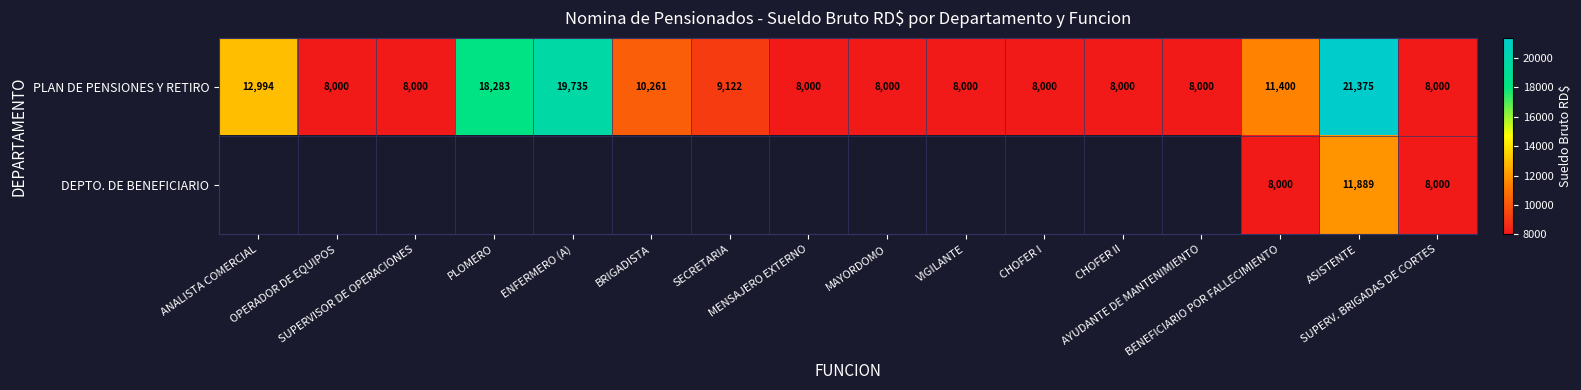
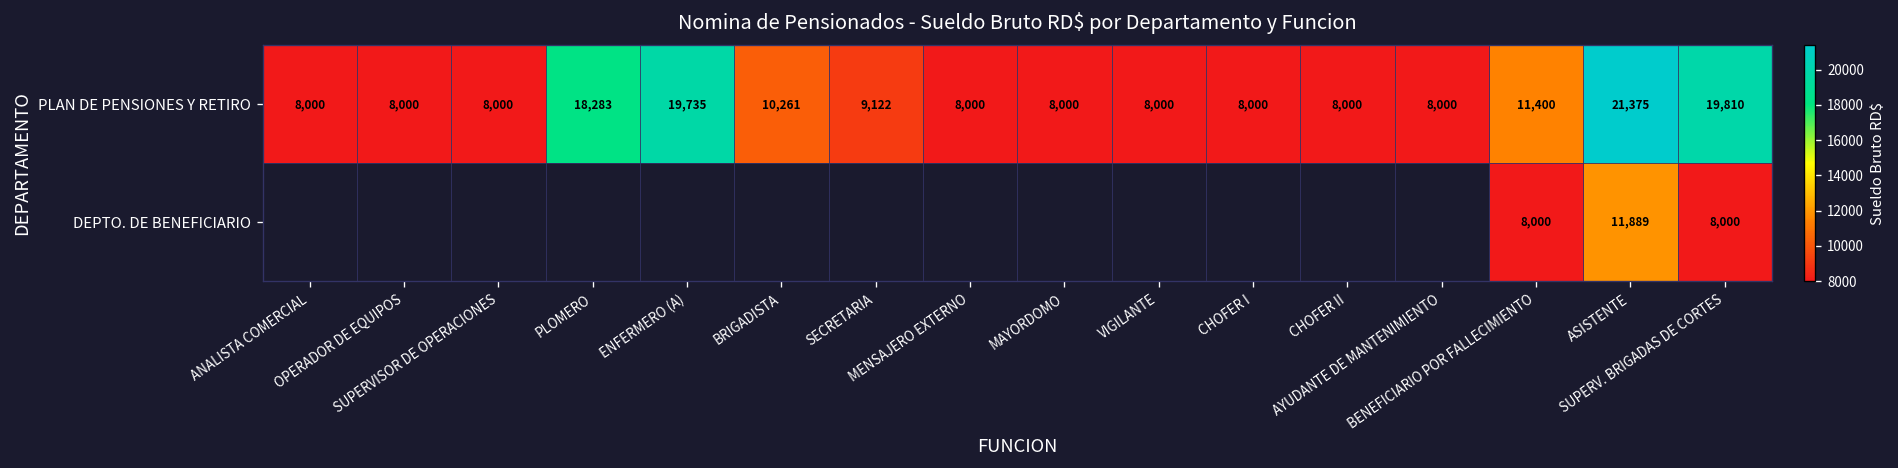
  {
    "PLAN DE PENSIONES Y RETIRO": {
-     "ANALISTA COMERCIAL": "12,994",
+     "ANALISTA COMERCIAL": "8,000",
      "OPERADOR DE EQUIPOS": "8,000",
      "SUPERVISOR DE OPERACIONES": "8,000",
      "PLOMERO": "18,283",
      "ENFERMERO (A)": "19,735",
      "BRIGADISTA": "10,261",
      "SECRETARIA": "9,122",
      "MENSAJERO EXTERNO": "8,000",
      "MAYORDOMO": "8,000",
      "VIGILANTE": "8,000",
      "CHOFER I": "8,000",
      "CHOFER II": "8,000",
      "AYUDANTE DE MANTENIMIENTO": "8,000",
      "BENEFICIARIO POR FALLECIMIENTO": "11,400",
      "ASISTENTE": "21,375",
-     "SUPERV. BRIGADAS DE CORTES": "8,000"
+     "SUPERV. BRIGADAS DE CORTES": "19,810"
    },
    "DEPTO. DE BENEFICIARIO": {
      "BENEFICIARIO POR FALLECIMIENTO": "8,000",
      "ASISTENTE": "11,889",
      "SUPERV. BRIGADAS DE CORTES": "8,000"
    }
  }
